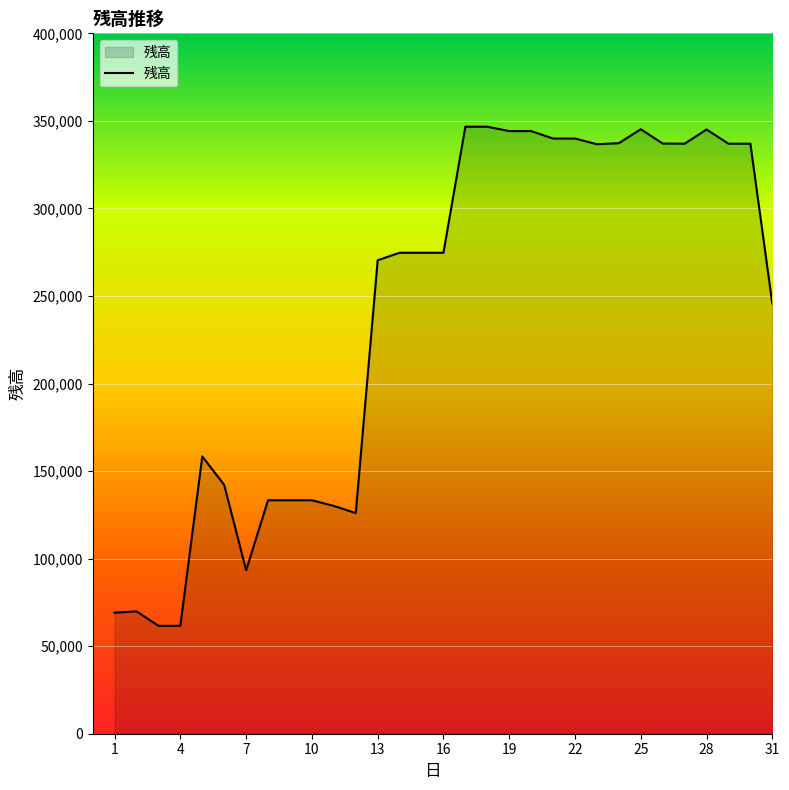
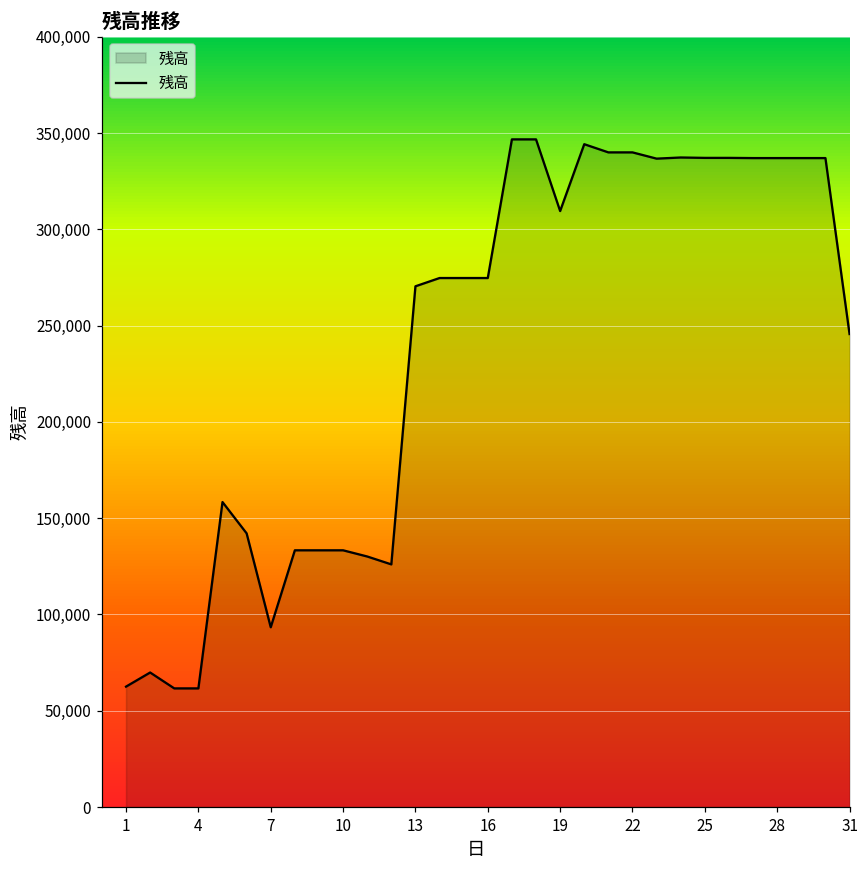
  {
-   "1": "69,000",
+   "1": "63,000",
    "4": "62,000",
    "7": "93,000",
    "10": "133,000",
    "13": "270,000",
    "16": "275,000",
-   "19": "344,000",
+   "19": "309,000",
    "22": "340,000",
-   "25": "345,000",
-   "28": "345,000",
+   "25": "337,000",
+   "28": "337,000",
    "31": "246,000"
  }
